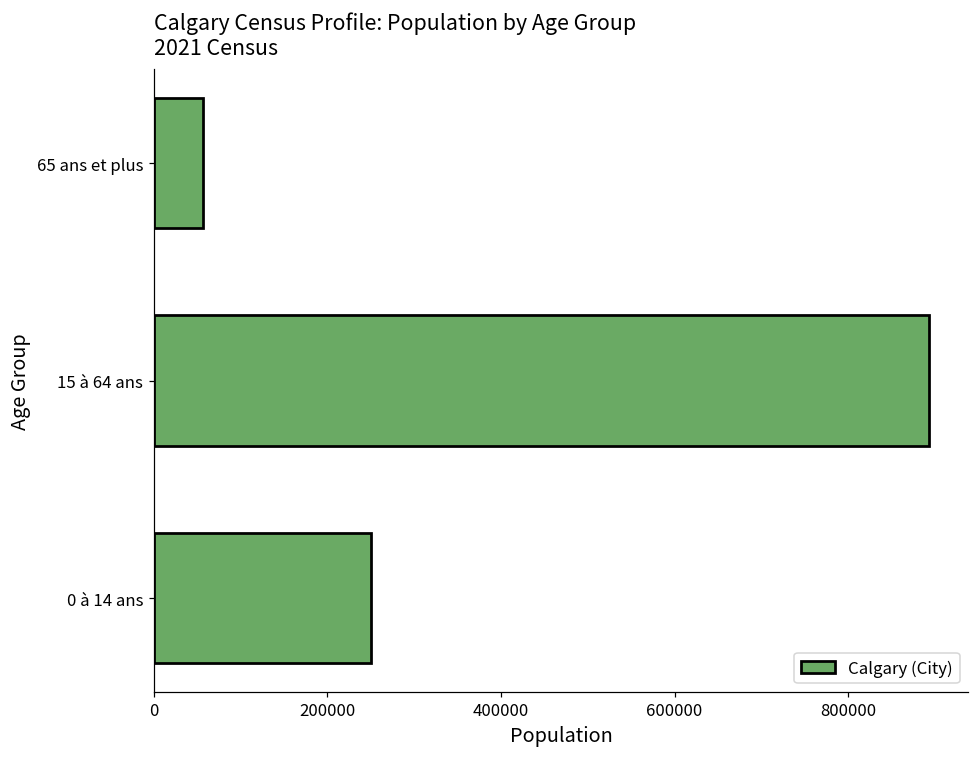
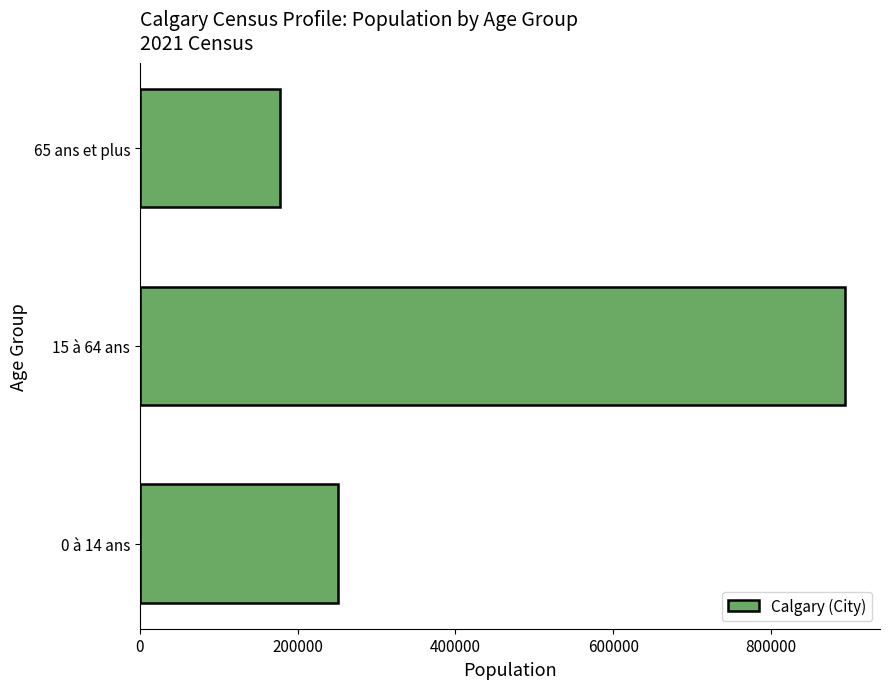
  {
-   "65 ans et plus": 60000,
+   "65 ans et plus": 180000,
    "15 à 64 ans": 890000,
    "0 à 14 ans": 250000
  }
